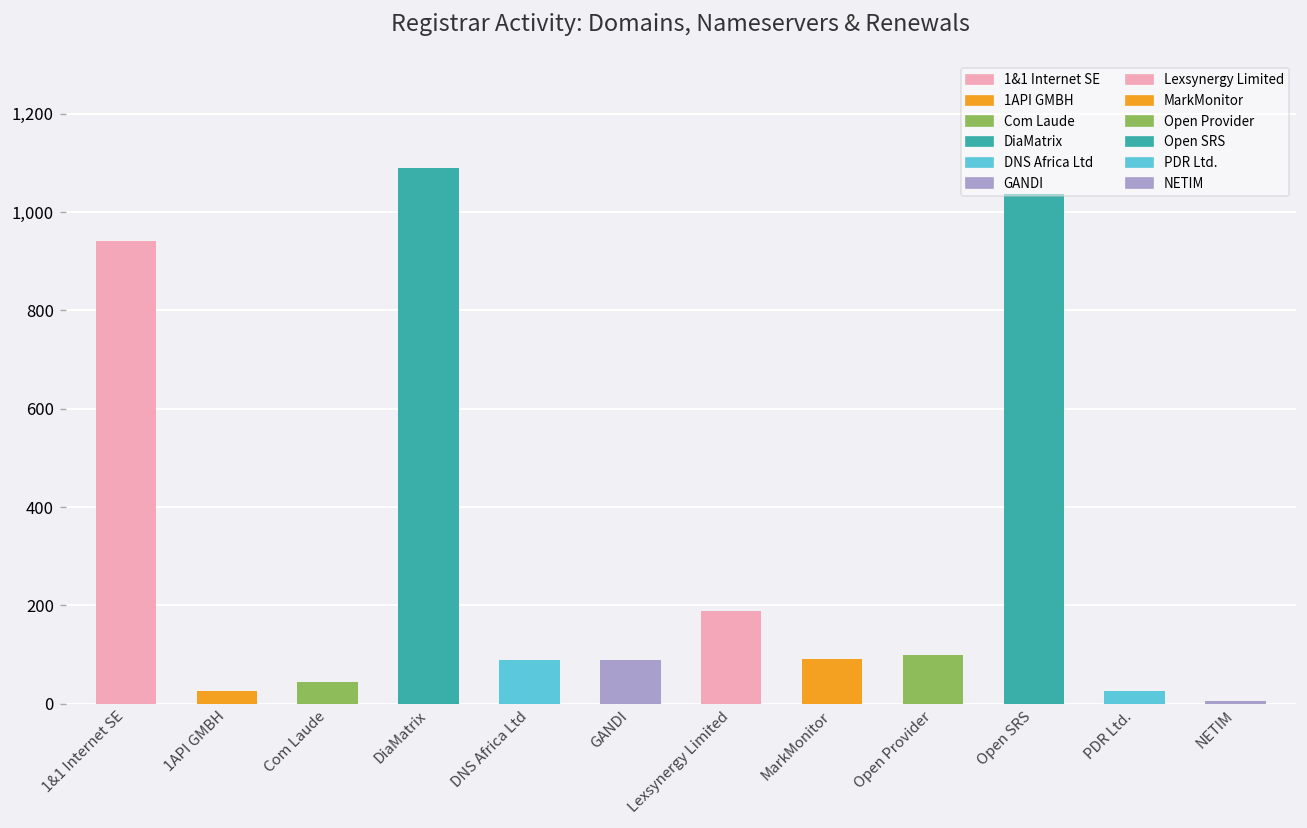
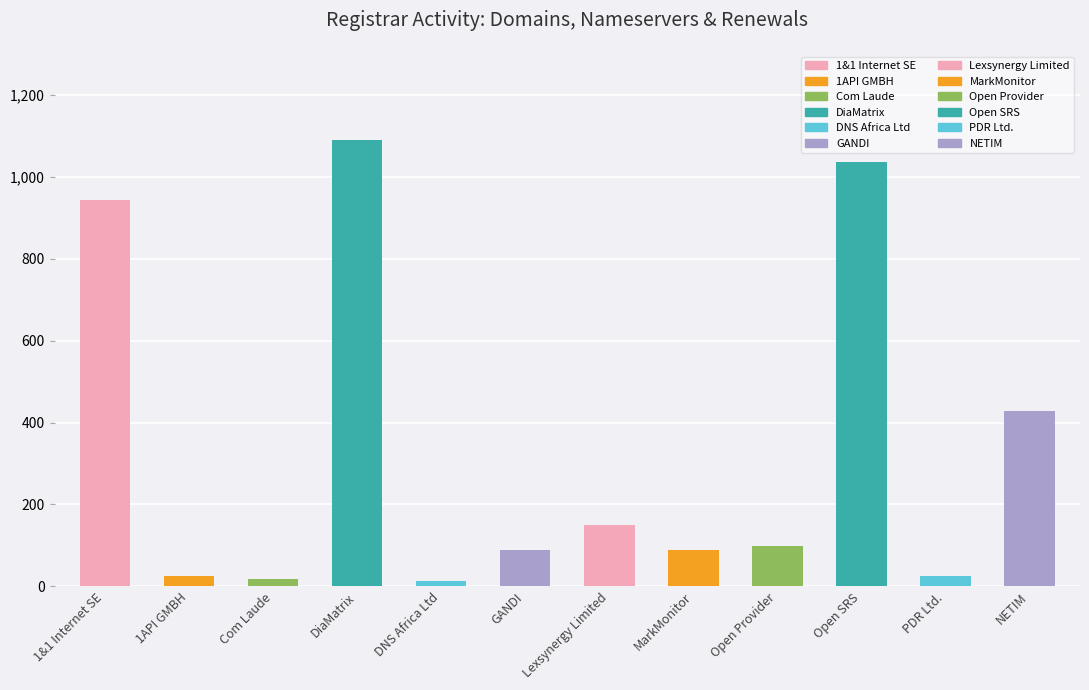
  {
    "1&1 Internet SE": "940",
    "1API GMBH": "30",
-   "Com Laude": "50",
+   "Com Laude": "20",
    "DiaMatrix": "1,090",
-   "DNS Africa Ltd": "90",
+   "DNS Africa Ltd": "10",
    "GANDI": "90",
-   "Lexsynergy Limited": "190",
+   "Lexsynergy Limited": "150",
    "MarkMonitor": "90",
    "Open Provider": "100",
    "Open SRS": "1,040",
    "PDR Ltd.": "30",
-   "NETIM": "10"
+   "NETIM": "430"
  }
